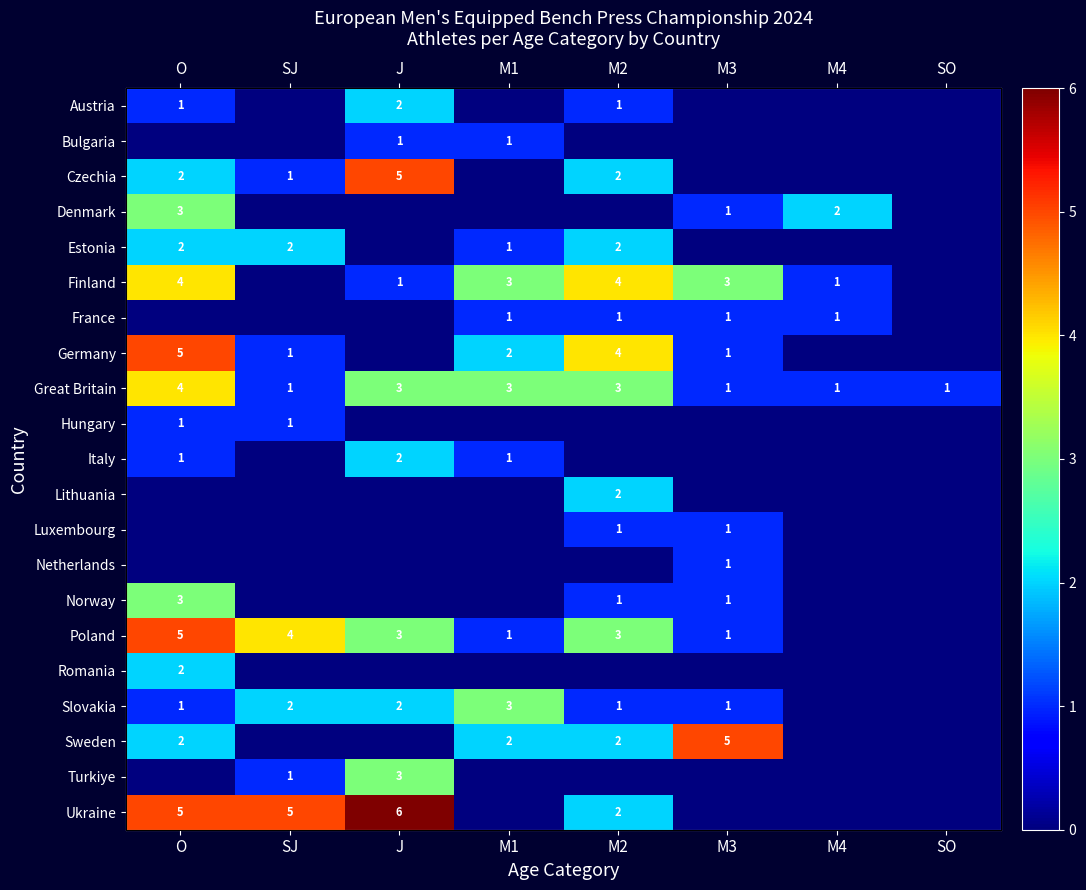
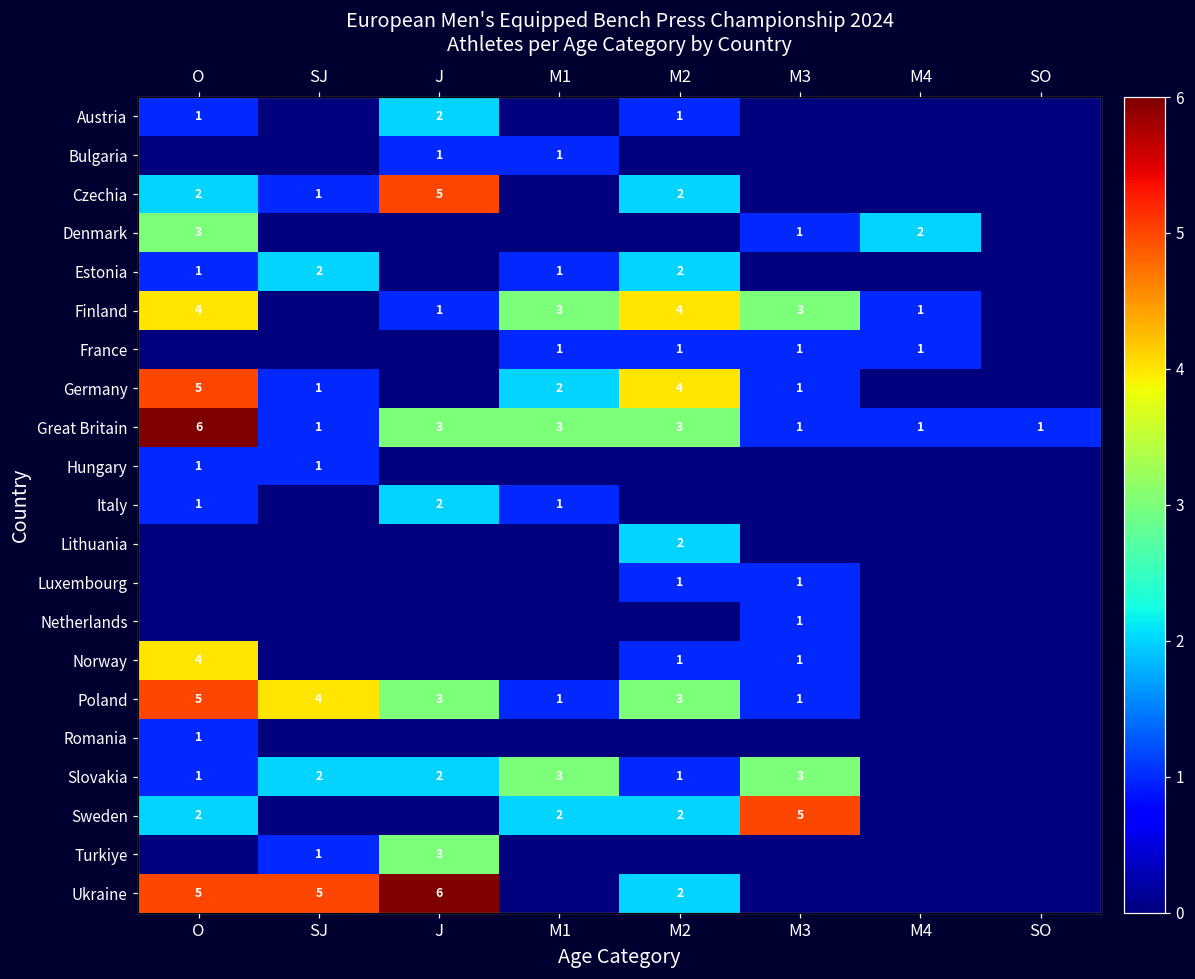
  {
    "Austria": {
      "O": 1,
      "J": 2,
      "M2": 1
    },
    "Bulgaria": {
      "J": 1,
      "M1": 1
    },
    "Czechia": {
      "O": 2,
      "SJ": 1,
      "J": 5,
      "M2": 2
    },
    "Denmark": {
      "O": 3,
      "M3": 1,
      "M4": 2
    },
    "Estonia": {
-     "O": 2,
+     "O": 1,
      "SJ": 2,
      "M1": 1,
      "M2": 2
    },
    "Finland": {
      "O": 4,
      "J": 1,
      "M1": 3,
      "M2": 4,
      "M3": 3,
      "M4": 1
    },
    "France": {
      "M1": 1,
      "M2": 1,
      "M3": 1,
      "M4": 1
    },
    "Germany": {
      "O": 5,
      "SJ": 1,
      "M1": 2,
      "M2": 4,
      "M3": 1
    },
    "Great Britain": {
-     "O": 4,
+     "O": 6,
      "SJ": 1,
      "J": 3,
      "M1": 3,
      "M2": 3,
      "M3": 1,
      "M4": 1,
      "SO": 1
    },
    "Hungary": {
      "O": 1,
      "SJ": 1
    },
    "Italy": {
      "O": 1,
      "J": 2,
      "M1": 1
    },
    "Lithuania": {
      "M2": 2
    },
    "Luxembourg": {
      "M2": 1,
      "M3": 1
    },
    "Netherlands": {
      "M3": 1
    },
    "Norway": {
-     "O": 3,
+     "O": 4,
      "M2": 1,
      "M3": 1
    },
    "Poland": {
      "O": 5,
      "SJ": 4,
      "J": 3,
      "M1": 1,
      "M2": 3,
      "M3": 1
    },
    "Romania": {
-     "O": 2
+     "O": 1
    },
    "Slovakia": {
      "O": 1,
      "SJ": 2,
      "J": 2,
      "M1": 3,
      "M2": 1,
-     "M3": 1
+     "M3": 3
    },
    "Sweden": {
      "O": 2,
      "M1": 2,
      "M2": 2,
      "M3": 5
    },
    "Turkiye": {
      "SJ": 1,
      "J": 3
    },
    "Ukraine": {
      "O": 5,
      "SJ": 5,
      "J": 6,
      "M2": 2
    }
  }
